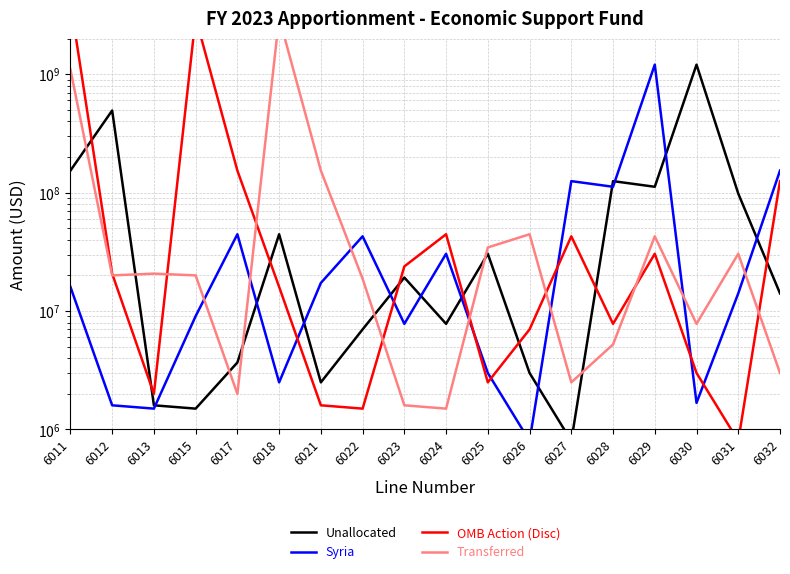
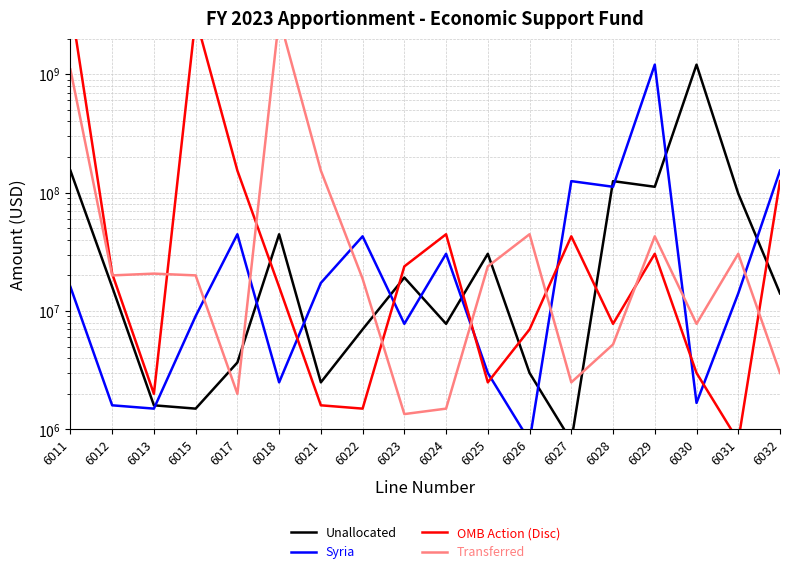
  {
    "Unallocated": {
      "6011": 150000000,
-     "6012": 490000000,
+     "6012": 16000000,
      "6013": 1600000,
      "6015": 1500000,
      "6017": 3700000,
      "6018": 45000000,
      "6021": 2500000,
      "6022": 7000000,
      "6023": 19000000,
      "6024": 8000000,
      "6025": 30000000,
      "6026": 3000000,
      "6028": 130000000,
      "6029": 110000000,
      "6030": 1200000000,
      "6031": 100000000,
      "6032": 14000000
    },
    "Syria": {
      "6011": 16000000,
      "6012": 1600000,
      "6013": 1500000,
      "6015": 9000000,
      "6017": 45000000,
      "6018": 2500000,
      "6021": 17000000,
      "6022": 43000000,
      "6023": 8000000,
      "6024": 30000000,
      "6025": 3000000,
      "6027": 130000000,
      "6028": 110000000,
      "6029": 1200000000,
      "6030": 1700000,
      "6031": 14000000,
      "6032": 150000000
    },
    "OMB Action (Disc)": {
      "6013": 2000000,
      "6017": 150000000,
      "6018": 16000000,
      "6021": 1600000,
      "6022": 1500000,
      "6023": 24000000,
      "6024": 45000000,
      "6025": 2500000,
      "6026": 7000000,
      "6027": 43000000,
      "6028": 8000000,
      "6029": 30000000,
      "6030": 3000000,
      "6032": 130000000
    },
    "Transferred": {
      "6011": 1100000000,
      "6013": 21000000,
      "6015": 20000000,
      "6017": 2000000,
      "6021": 150000000,
      "6022": 19000000,
-     "6023": 1600000,
+     "6023": 1300000,
      "6024": 1500000,
-     "6025": 34000000,
+     "6025": 24000000,
      "6026": 45000000,
      "6027": 2500000,
      "6028": 5000000,
      "6029": 43000000,
      "6030": 8000000,
      "6031": 30000000,
      "6032": 3000000
    }
  }
